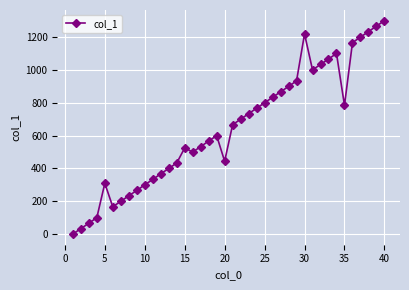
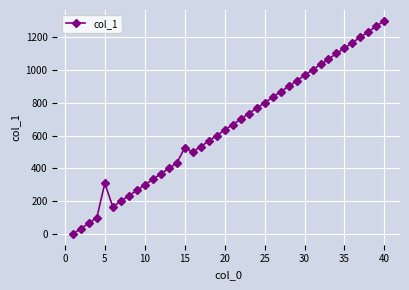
  {
    "5": 310,
    "10": 300,
    "15": 530,
-   "20": 440,
+   "20": 630,
    "25": 800,
-   "30": 1220,
-   "35": 790,
+   "30": 970,
+   "35": 1130,
    "40": 1300
  }
